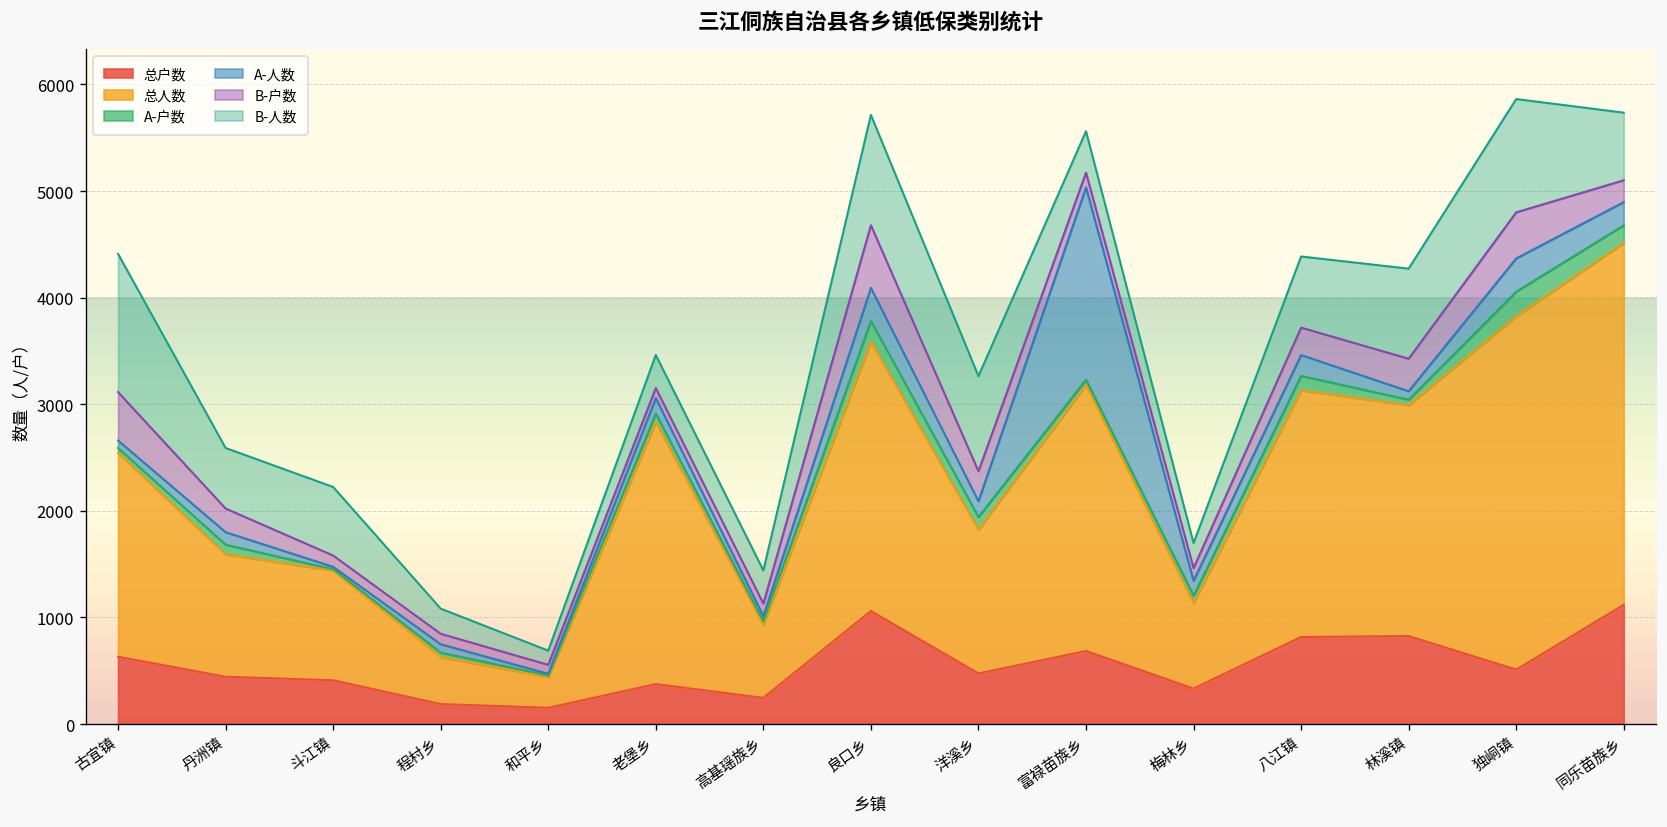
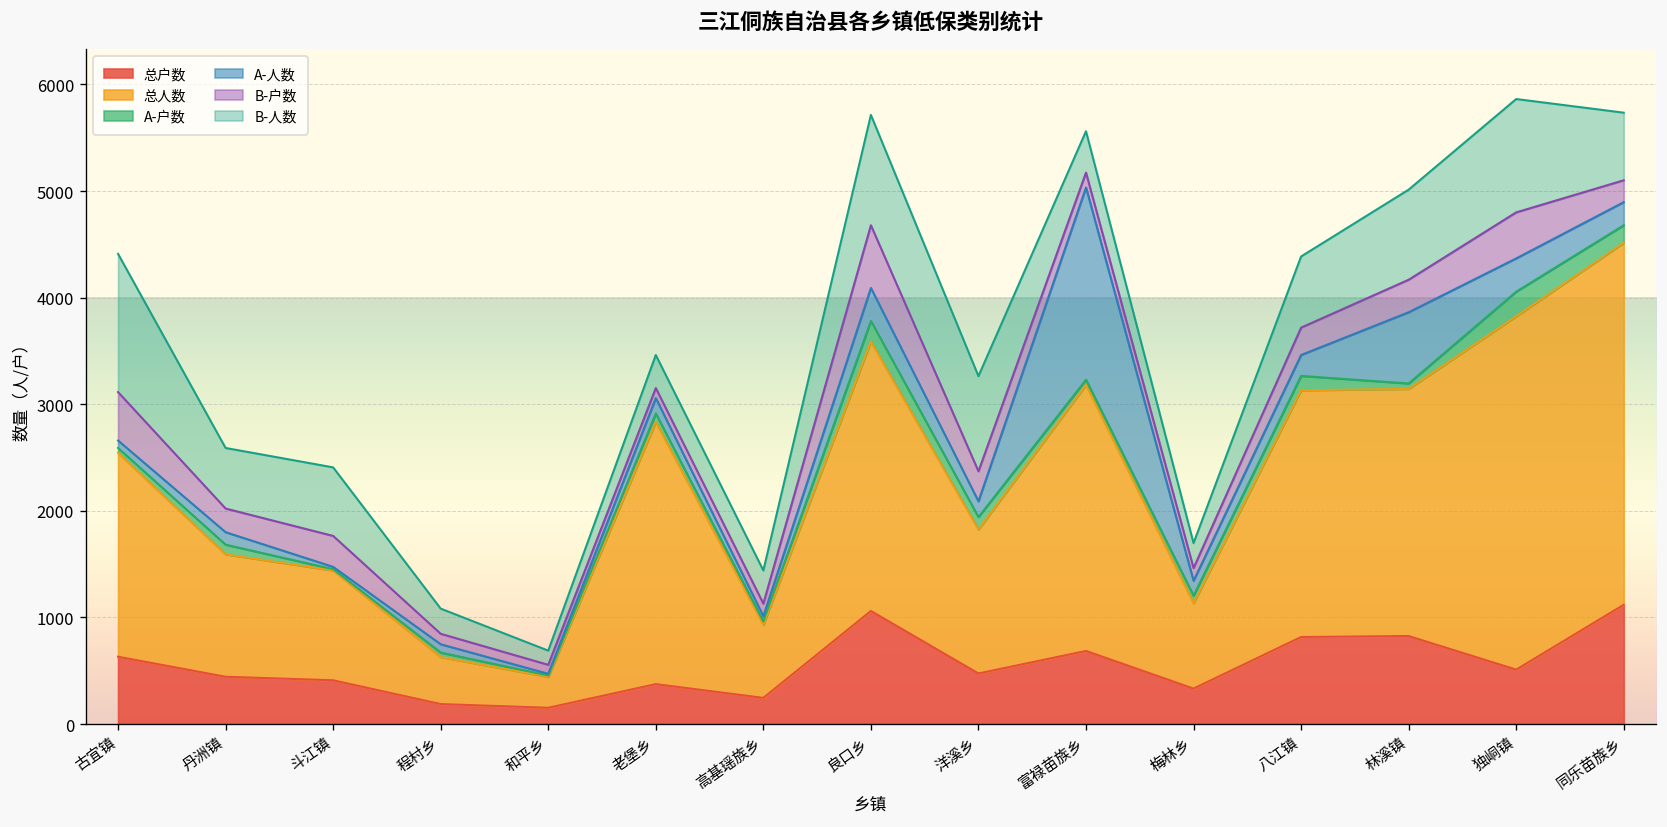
  {
    "总户数": {
      "古宜镇": 600,
      "丹洲镇": 400,
      "斗江镇": 400,
      "程村乡": 200,
      "和平乡": 200,
      "老堡乡": 400,
      "高基瑶族乡": 200,
      "良口乡": 1100,
      "洋溪乡": 500,
      "富禄苗族乡": 700,
      "梅林乡": 300,
      "八江镇": 800,
      "林溪镇": 800,
      "独峒镇": 500,
      "同乐苗族乡": 1100
    },
    "总人数": {
      "古宜镇": 1900,
      "丹洲镇": 1100,
      "程村乡": 400,
      "老堡乡": 2500,
      "高基瑶族乡": 700,
      "良口乡": 2500,
      "洋溪乡": 1400,
      "富禄苗族乡": 2500,
      "梅林乡": 800,
      "八江镇": 2300,
-     "林溪镇": 2200,
+     "林溪镇": 2300,
      "独峒镇": 3300,
      "同乐苗族乡": 3400
    },
    "A-人数": {
      "古宜镇": 100,
      "丹洲镇": 100,
      "程村乡": 100,
      "老堡乡": 100,
      "高基瑶族乡": 100,
      "良口乡": 300,
      "洋溪乡": 100,
      "富禄苗族乡": 1800,
      "梅林乡": 100,
      "八江镇": 200,
-     "林溪镇": 100,
+     "林溪镇": 700,
      "独峒镇": 300,
      "同乐苗族乡": 200
    },
    "B-户数": {
      "古宜镇": 500,
      "丹洲镇": 200,
-     "斗江镇": 100,
+     "斗江镇": 300,
      "程村乡": 100,
      "和平乡": 100,
      "老堡乡": 100,
      "高基瑶族乡": 100,
      "良口乡": 600,
      "洋溪乡": 300,
      "富禄苗族乡": 100,
      "梅林乡": 100,
      "八江镇": 300,
      "林溪镇": 300,
      "独峒镇": 400,
      "同乐苗族乡": 200
    }
  }
